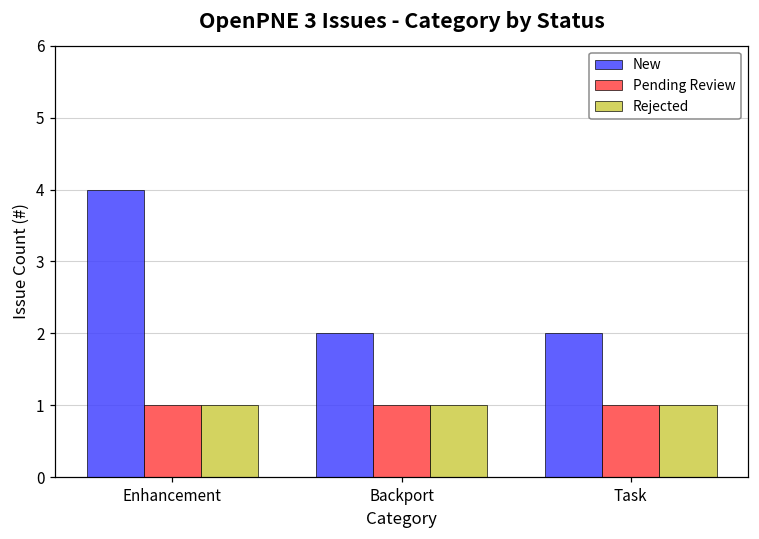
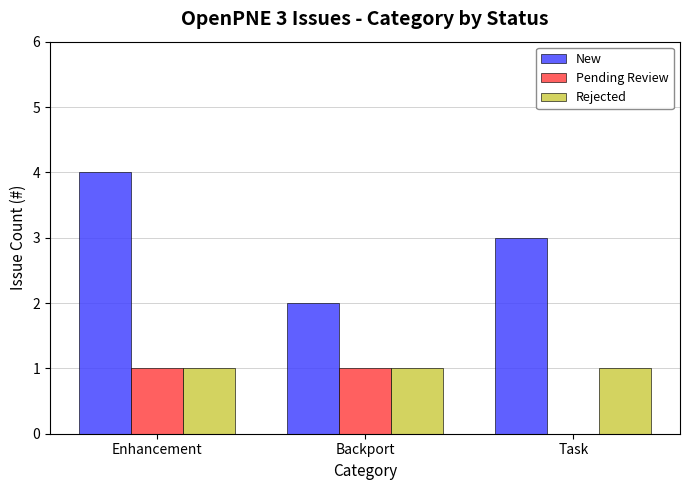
  {
    "New": {
      "Enhancement": 4,
      "Backport": 2,
-     "Task": 2
+     "Task": 3
    },
    "Pending Review": {
      "Enhancement": 1,
      "Backport": 1,
-     "Task": 1
+     "Task": 0
    },
    "Rejected": {
      "Enhancement": 1,
      "Backport": 1,
      "Task": 1
    }
  }
